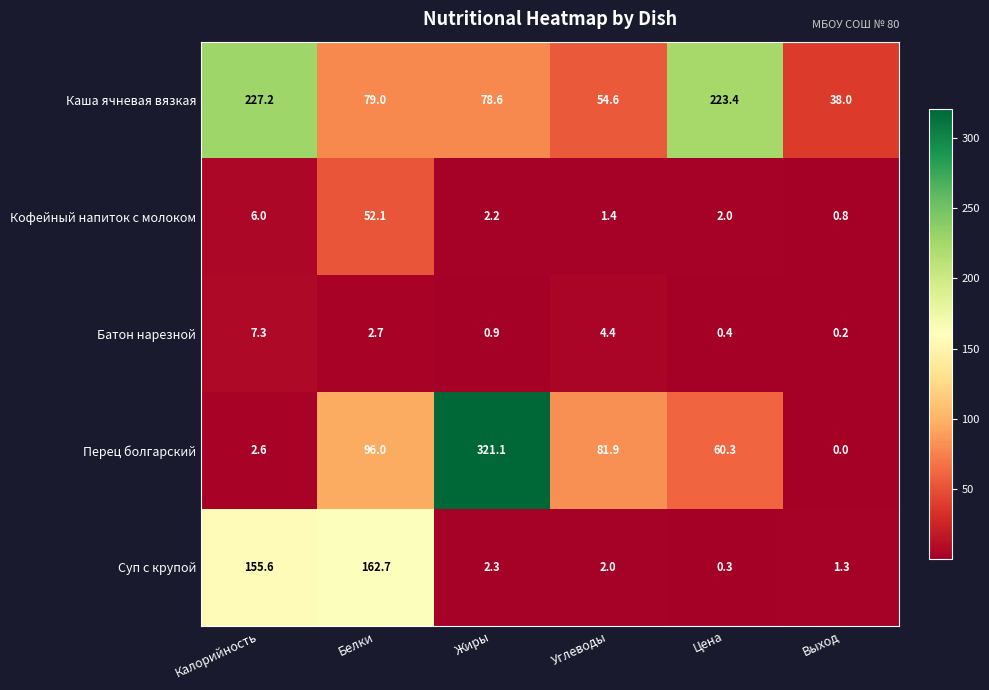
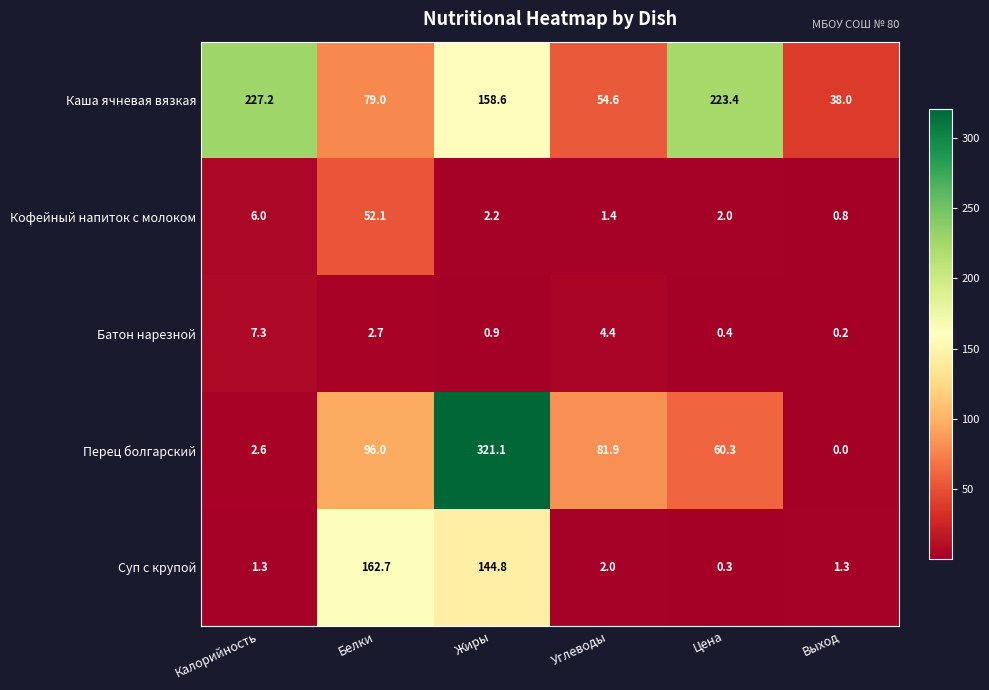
  {
    "Каша ячневая вязкая": {
      "Калорийность": 227.2,
      "Белки": 79.0,
-     "Жиры": 78.6,
+     "Жиры": 158.6,
      "Углеводы": 54.6,
      "Цена": 223.4,
      "Выход": 38.0
    },
    "Кофейный напиток с молоком": {
      "Калорийность": 6.0,
      "Белки": 52.1,
      "Жиры": 2.2,
      "Углеводы": 1.4,
      "Цена": 2.0,
      "Выход": 0.8
    },
    "Батон нарезной": {
      "Калорийность": 7.3,
      "Белки": 2.7,
      "Жиры": 0.9,
      "Углеводы": 4.4,
      "Цена": 0.4,
      "Выход": 0.2
    },
    "Перец болгарский": {
      "Калорийность": 2.6,
      "Белки": 96.0,
      "Жиры": 321.1,
      "Углеводы": 81.9,
      "Цена": 60.3,
      "Выход": 0.0
    },
    "Суп с крупой": {
-     "Калорийность": 155.6,
+     "Калорийность": 1.3,
      "Белки": 162.7,
-     "Жиры": 2.3,
+     "Жиры": 144.8,
      "Углеводы": 2.0,
      "Цена": 0.3,
      "Выход": 1.3
    }
  }
